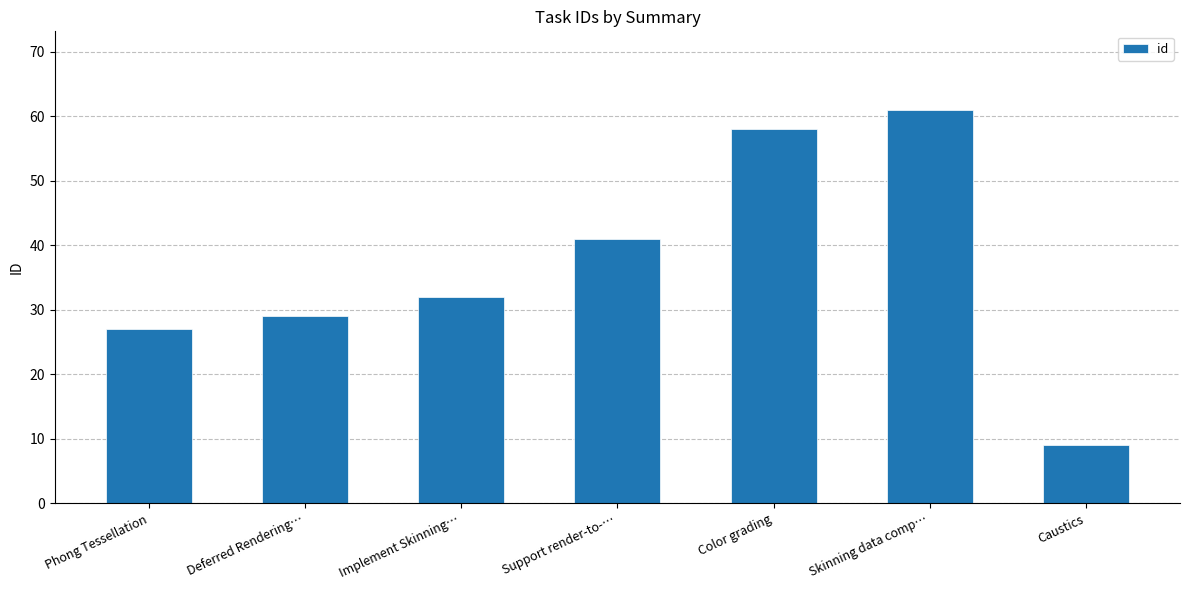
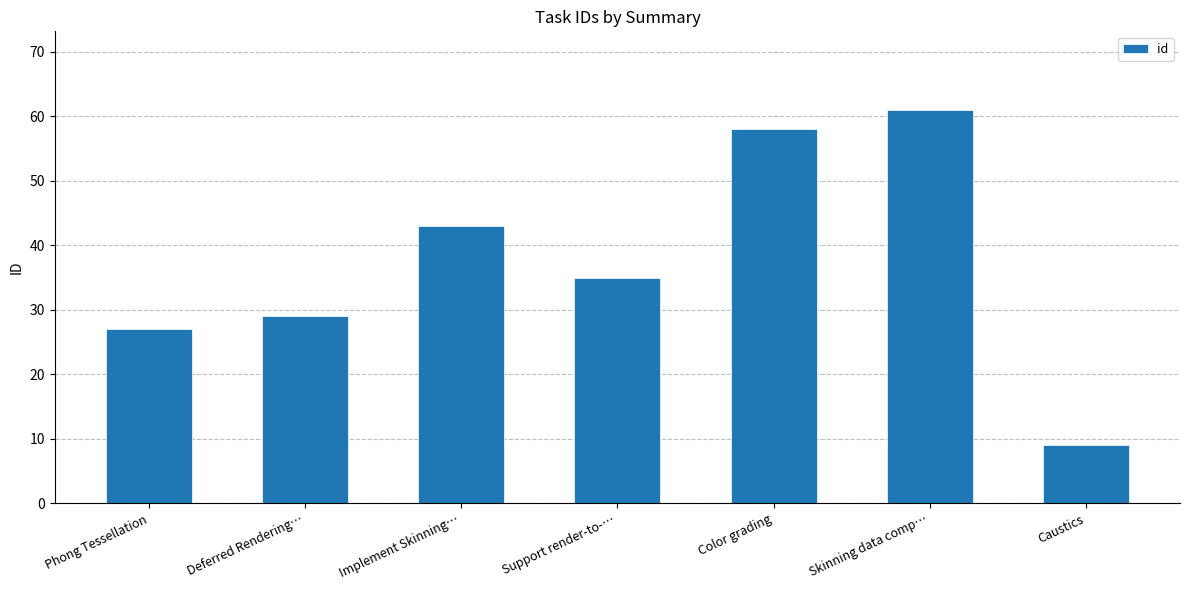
  {
    "Phong Tessellation": 27,
    "Deferred Rendering…": 29,
-   "Implement Skinning…": 32,
-   "Support render-to-…": 41,
+   "Implement Skinning…": 43,
+   "Support render-to-…": 35,
    "Color grading": 58,
    "Skinning data comp…": 61,
    "Caustics": 9
  }
